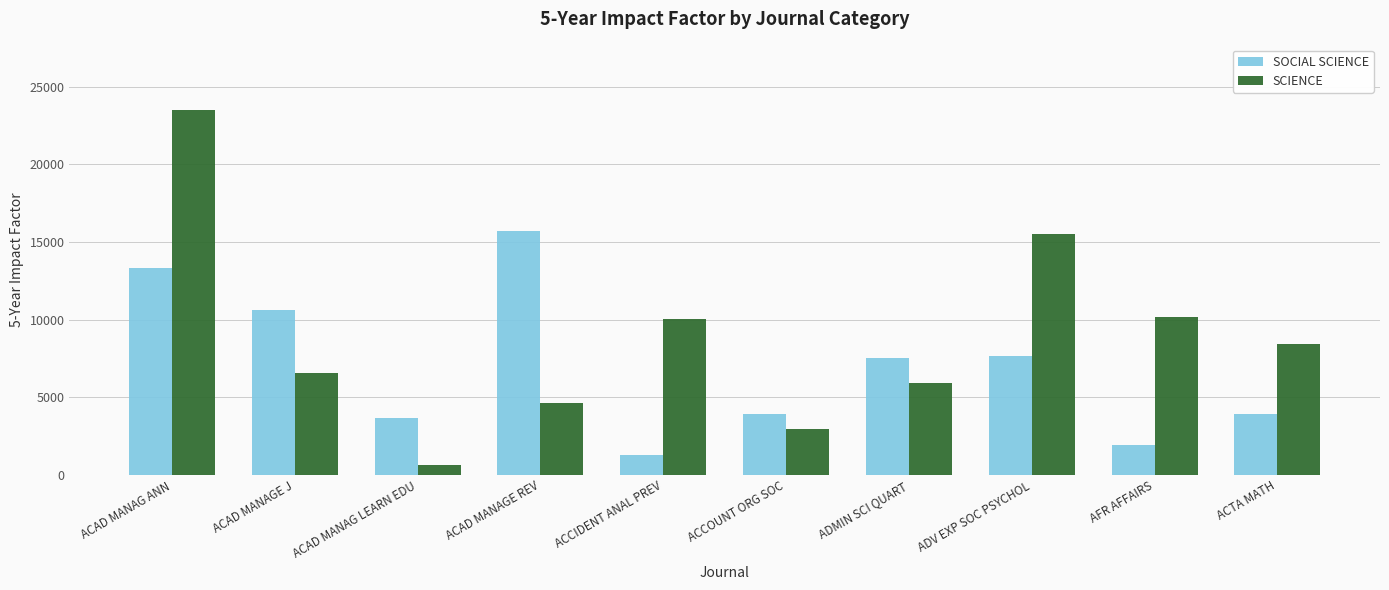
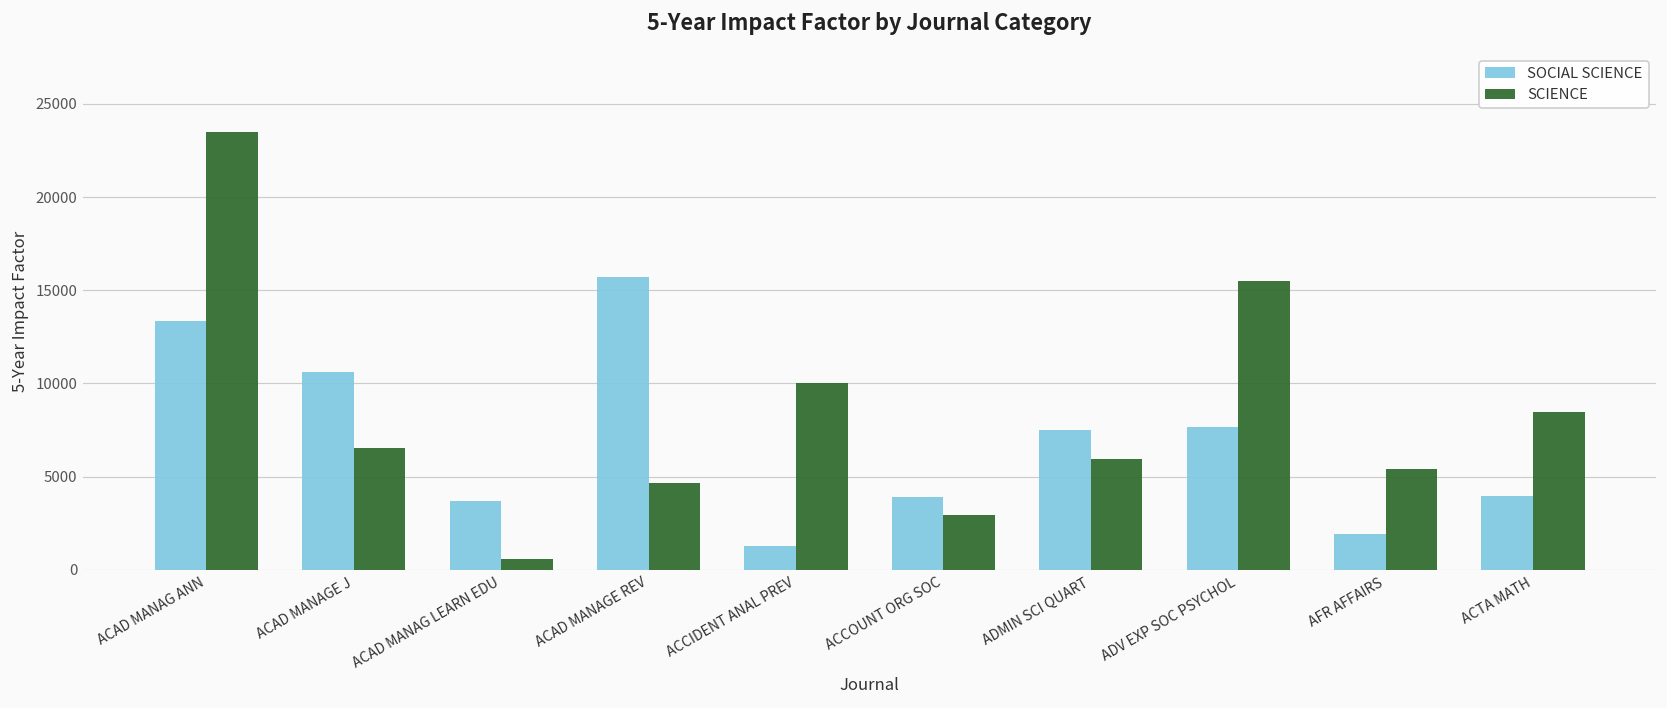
  {
    "SOCIAL SCIENCE": {
      "ACAD MANAG ANN": 13300,
      "ACAD MANAGE J": 10600,
      "ACAD MANAG LEARN EDU": 3700,
      "ACAD MANAGE REV": 15700,
      "ACCIDENT ANAL PREV": 1300,
      "ACCOUNT ORG SOC": 3900,
      "ADMIN SCI QUART": 7500,
      "ADV EXP SOC PSYCHOL": 7700,
      "AFR AFFAIRS": 1900,
      "ACTA MATH": 3900
    },
    "SCIENCE": {
      "ACAD MANAG ANN": 23500,
      "ACAD MANAGE J": 6600,
      "ACAD MANAG LEARN EDU": 600,
      "ACAD MANAGE REV": 4700,
      "ACCIDENT ANAL PREV": 10000,
      "ACCOUNT ORG SOC": 3000,
      "ADMIN SCI QUART": 5900,
      "ADV EXP SOC PSYCHOL": 15500,
-     "AFR AFFAIRS": 10200,
+     "AFR AFFAIRS": 5400,
      "ACTA MATH": 8400
    }
  }
